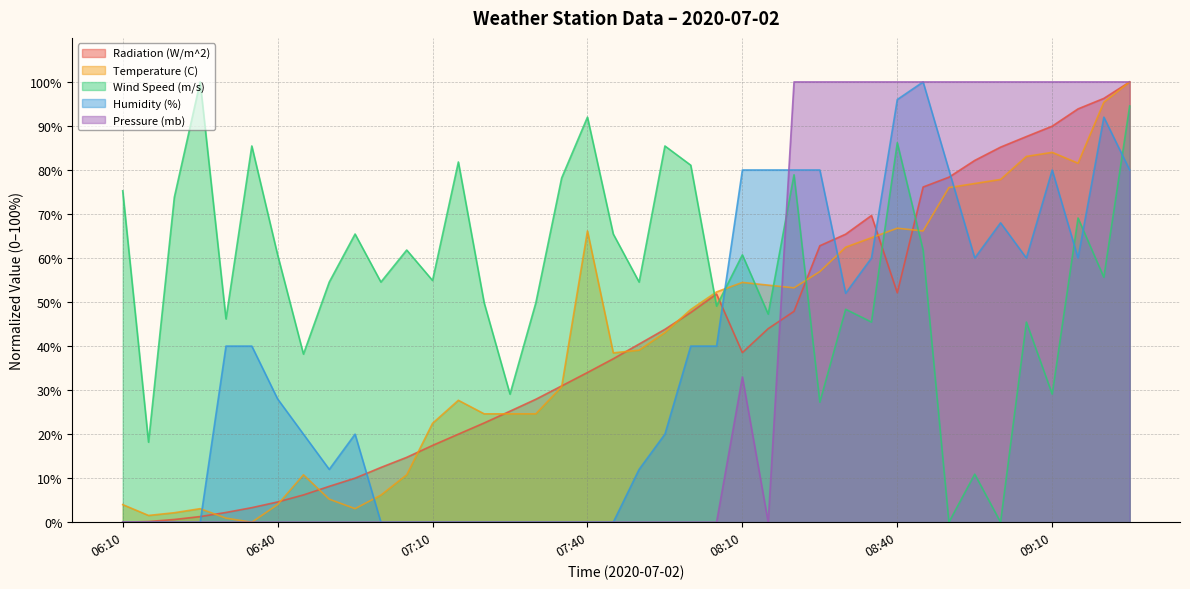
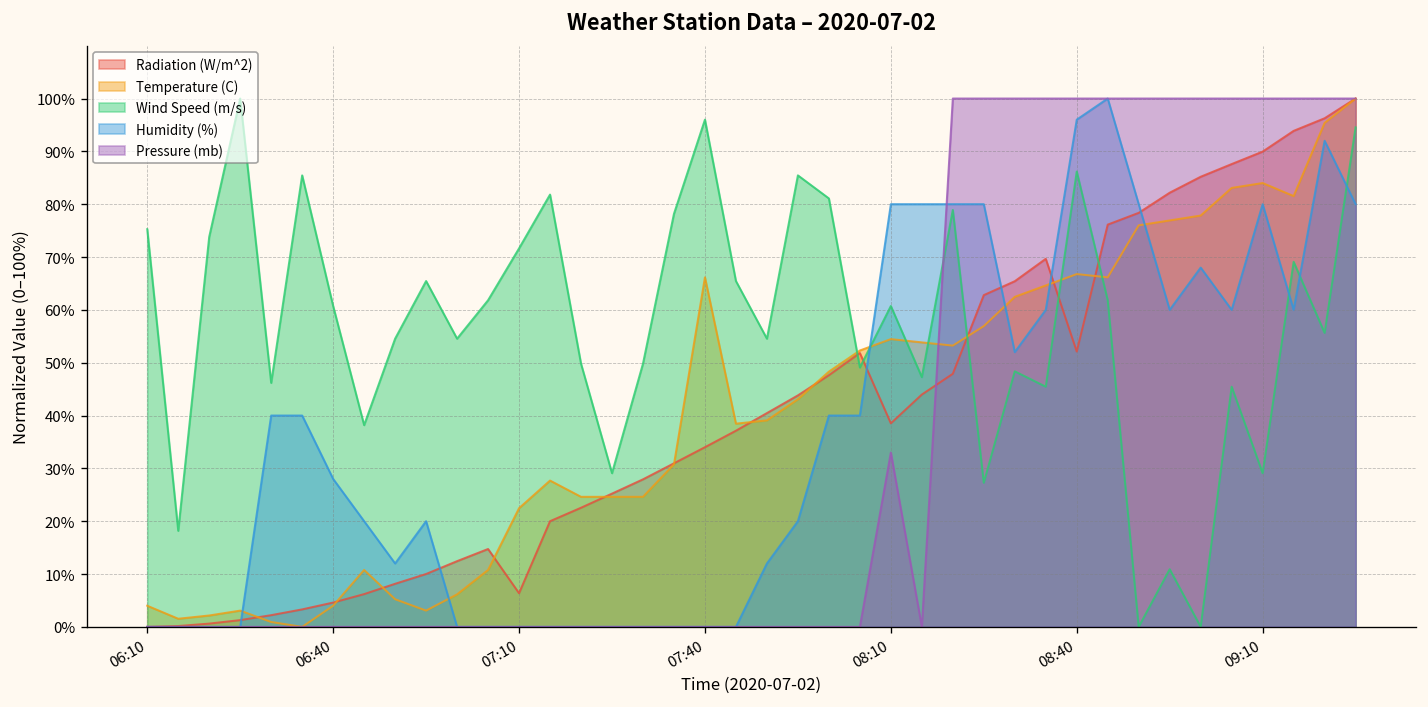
  {
    "Radiation (W/m^2)": {
      "06:40": "5%",
-     "07:10": "17%",
+     "07:10": "6%",
      "07:40": "34%",
      "08:10": "39%",
      "08:40": "52%",
      "09:10": "90%"
    },
    "Temperature (C)": {
      "06:10": "4%",
      "06:40": "4%",
      "07:10": "22%",
      "07:40": "66%",
      "08:10": "54%",
      "08:40": "67%",
      "09:10": "84%"
    },
    "Wind Speed (m/s)": {
      "06:10": "75%",
      "06:40": "61%",
-     "07:10": "55%",
-     "07:40": "92%",
+     "07:10": "72%",
+     "07:40": "96%",
      "08:10": "61%",
      "08:40": "86%",
      "09:10": "29%"
    },
    "Humidity (%)": {
      "06:40": "28%",
      "08:10": "80%",
      "08:40": "96%",
      "09:10": "80%"
    },
    "Pressure (mb)": {
      "06:40": "0%",
      "08:10": "33%",
      "08:40": "100%",
      "09:10": "100%"
    }
  }
